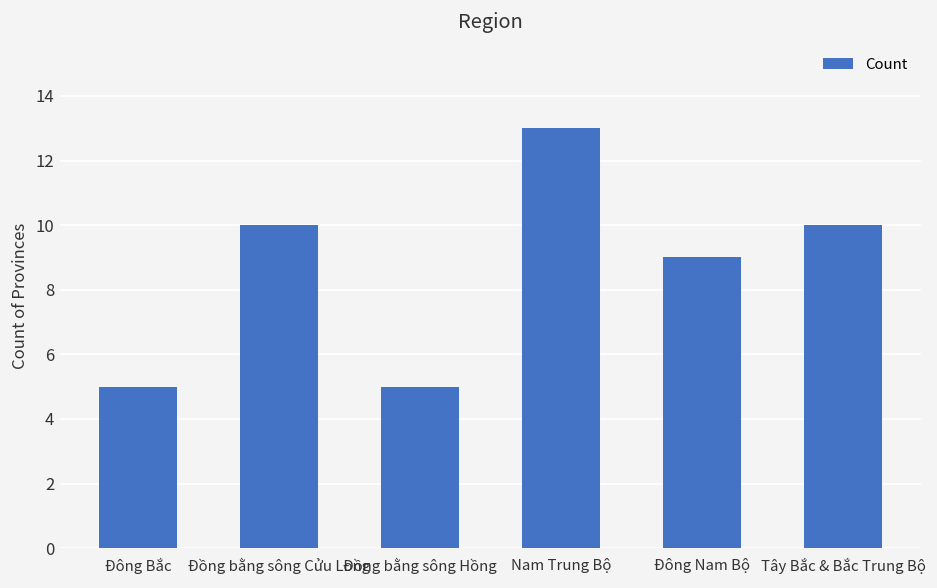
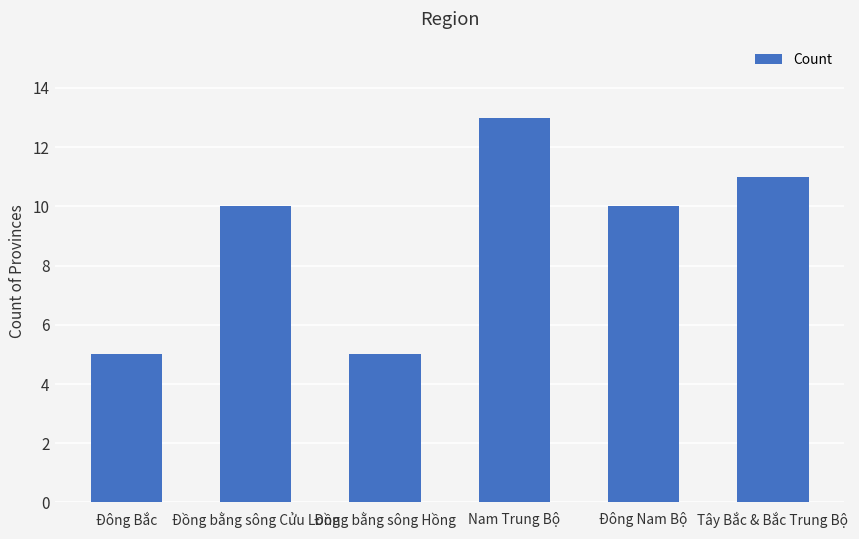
  {
    "Đông Bắc": 5,
    "Đồng bằng sông Cửu Long": 10,
    "Nam Trung Bộ": 13,
-   "Đông Nam Bộ": 9,
-   "Tây Bắc & Bắc Trung Bộ": 10
+   "Đông Nam Bộ": 10,
+   "Tây Bắc & Bắc Trung Bộ": 11
  }
